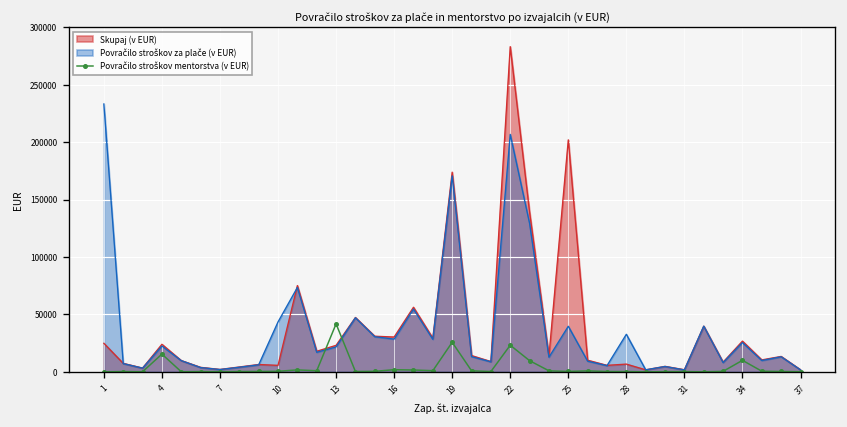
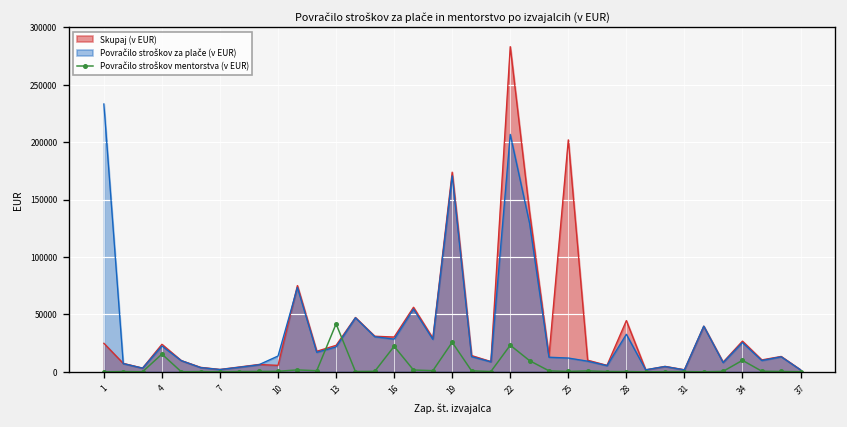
  {
    "Skupaj (v EUR)": {
      "1": 20000,
      "10": 10000,
      "19": 170000,
      "22": 280000,
      "25": 200000,
-     "28": 10000
+     "28": 40000
    },
    "Povračilo stroškov za plače (v EUR)": {
      "1": 230000,
-     "10": 40000,
+     "10": 10000,
      "19": 170000,
      "22": 210000,
-     "25": 40000,
+     "25": 10000,
      "28": 30000
    },
    "Povračilo stroškov mentorstva (v EUR)": {
      "1": 0,
      "4": 20000,
      "10": 0,
      "13": 40000,
-     "16": 0,
+     "16": 20000,
      "19": 30000,
      "22": 20000,
      "25": 0,
      "28": 0,
      "34": 10000
    }
  }
